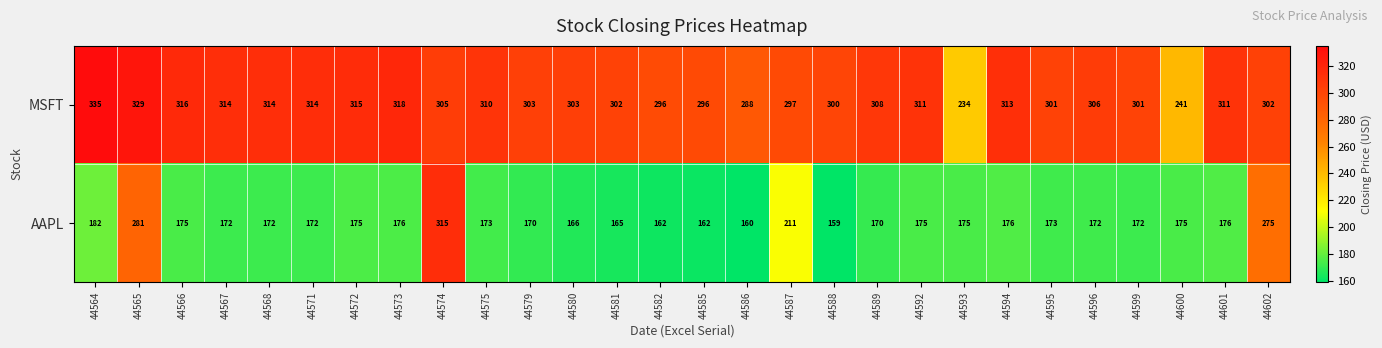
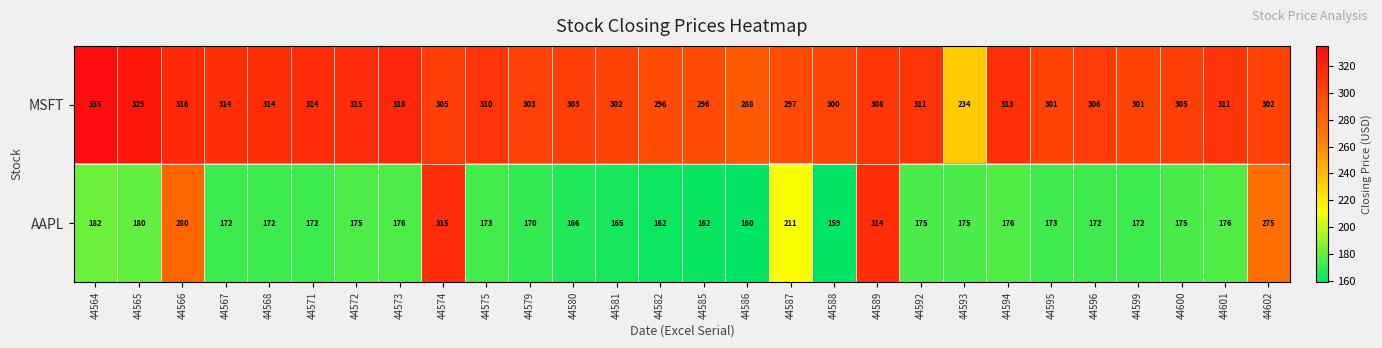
  {
    "MSFT": {
      "44564": 335,
      "44565": 329,
      "44566": 316,
      "44567": 314,
      "44568": 314,
      "44571": 314,
      "44572": 315,
      "44573": 318,
      "44574": 305,
      "44575": 310,
      "44579": 303,
      "44580": 303,
      "44581": 302,
      "44582": 296,
      "44585": 296,
      "44586": 288,
      "44587": 297,
      "44588": 300,
      "44589": 308,
      "44592": 311,
      "44593": 234,
      "44594": 313,
      "44595": 301,
      "44596": 306,
      "44599": 301,
-     "44600": 241,
+     "44600": 305,
      "44601": 311,
      "44602": 302
    },
    "AAPL": {
      "44564": 182,
-     "44565": 281,
-     "44566": 175,
+     "44565": 180,
+     "44566": 280,
      "44567": 172,
      "44568": 172,
      "44571": 172,
      "44572": 175,
      "44573": 176,
      "44574": 315,
      "44575": 173,
      "44579": 170,
      "44580": 166,
      "44581": 165,
      "44582": 162,
      "44585": 162,
      "44586": 160,
      "44587": 211,
      "44588": 159,
-     "44589": 170,
+     "44589": 314,
      "44592": 175,
      "44593": 175,
      "44594": 176,
      "44595": 173,
      "44596": 172,
      "44599": 172,
      "44600": 175,
      "44601": 176,
      "44602": 275
    }
  }
